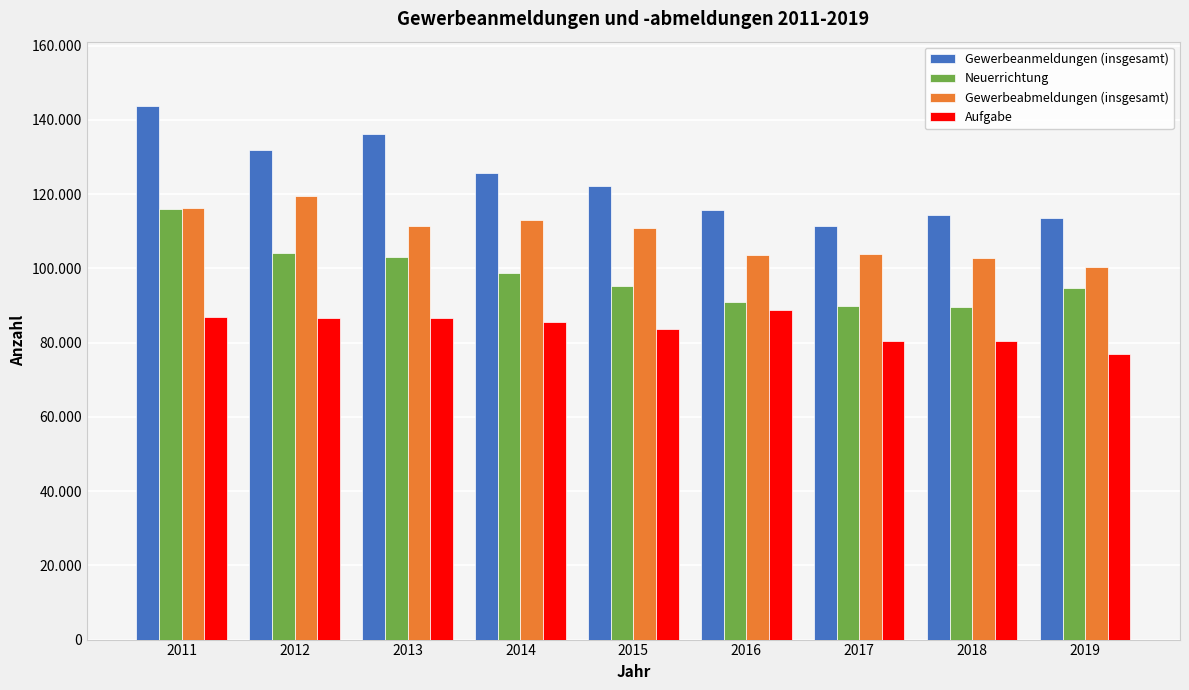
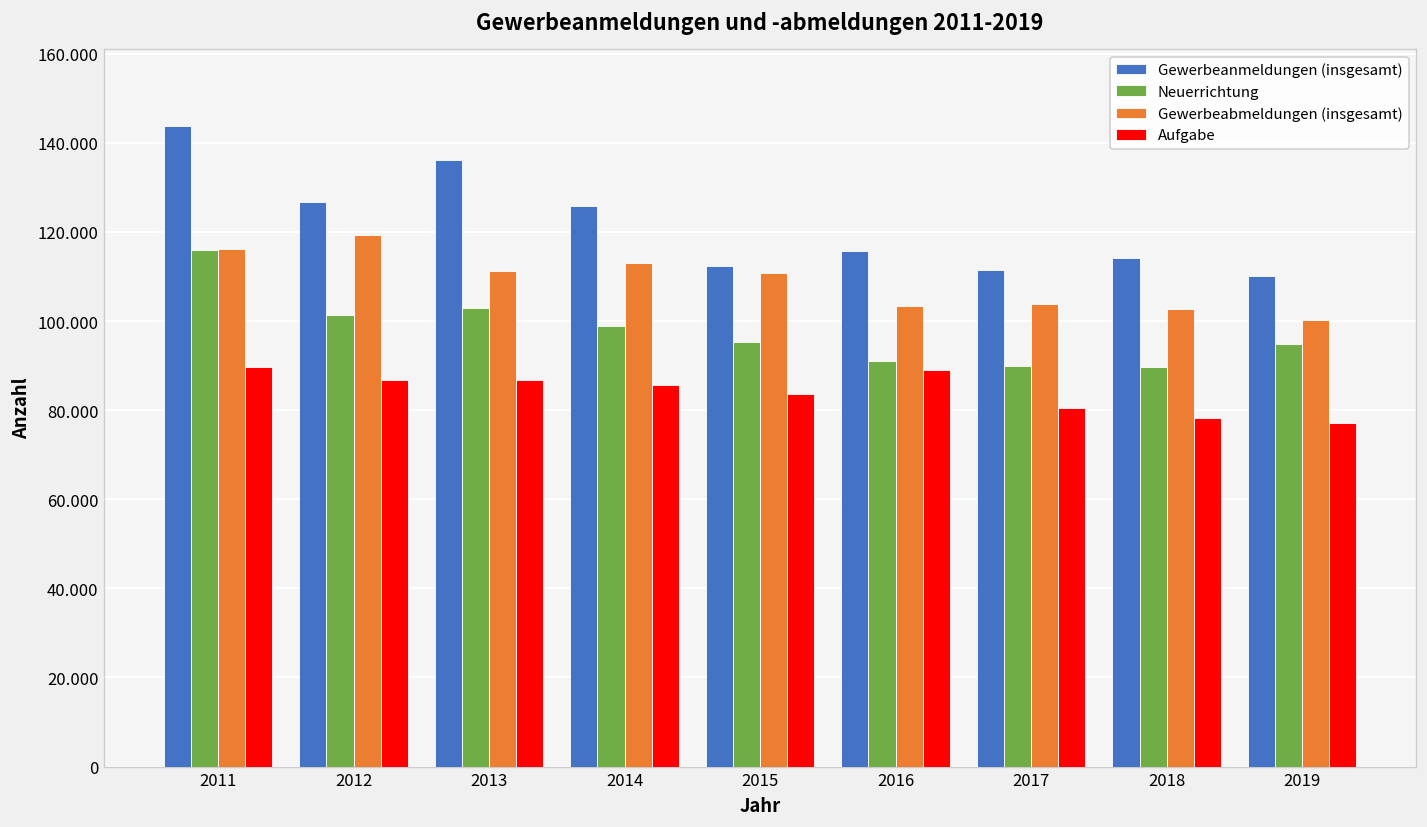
  {
    "Gewerbeanmeldungen (insgesamt)": {
      "2011": 144,
-     "2012": 132,
+     "2012": 127,
      "2013": 136,
      "2014": 126,
-     "2015": 122,
+     "2015": 112,
      "2016": 116,
      "2017": 111,
      "2018": 114,
-     "2019": 114
+     "2019": 110
    },
    "Neuerrichtung": {
      "2011": 116,
-     "2012": 104,
+     "2012": 101,
      "2013": 103,
      "2014": 99,
      "2015": 95,
      "2016": 91,
      "2017": 90,
      "2018": 90,
      "2019": 95
    },
    "Gewerbeabmeldungen (insgesamt)": {
      "2011": 116,
      "2012": 119,
      "2013": 111,
      "2014": 113,
      "2015": 111,
      "2016": 103,
      "2017": 104,
      "2018": 103,
      "2019": 100
    },
    "Aufgabe": {
-     "2011": 87,
+     "2011": 90,
      "2012": 87,
      "2013": 87,
      "2014": 86,
      "2015": 84,
      "2016": 89,
      "2017": 81,
-     "2018": 80,
+     "2018": 78,
      "2019": 77
    }
  }
